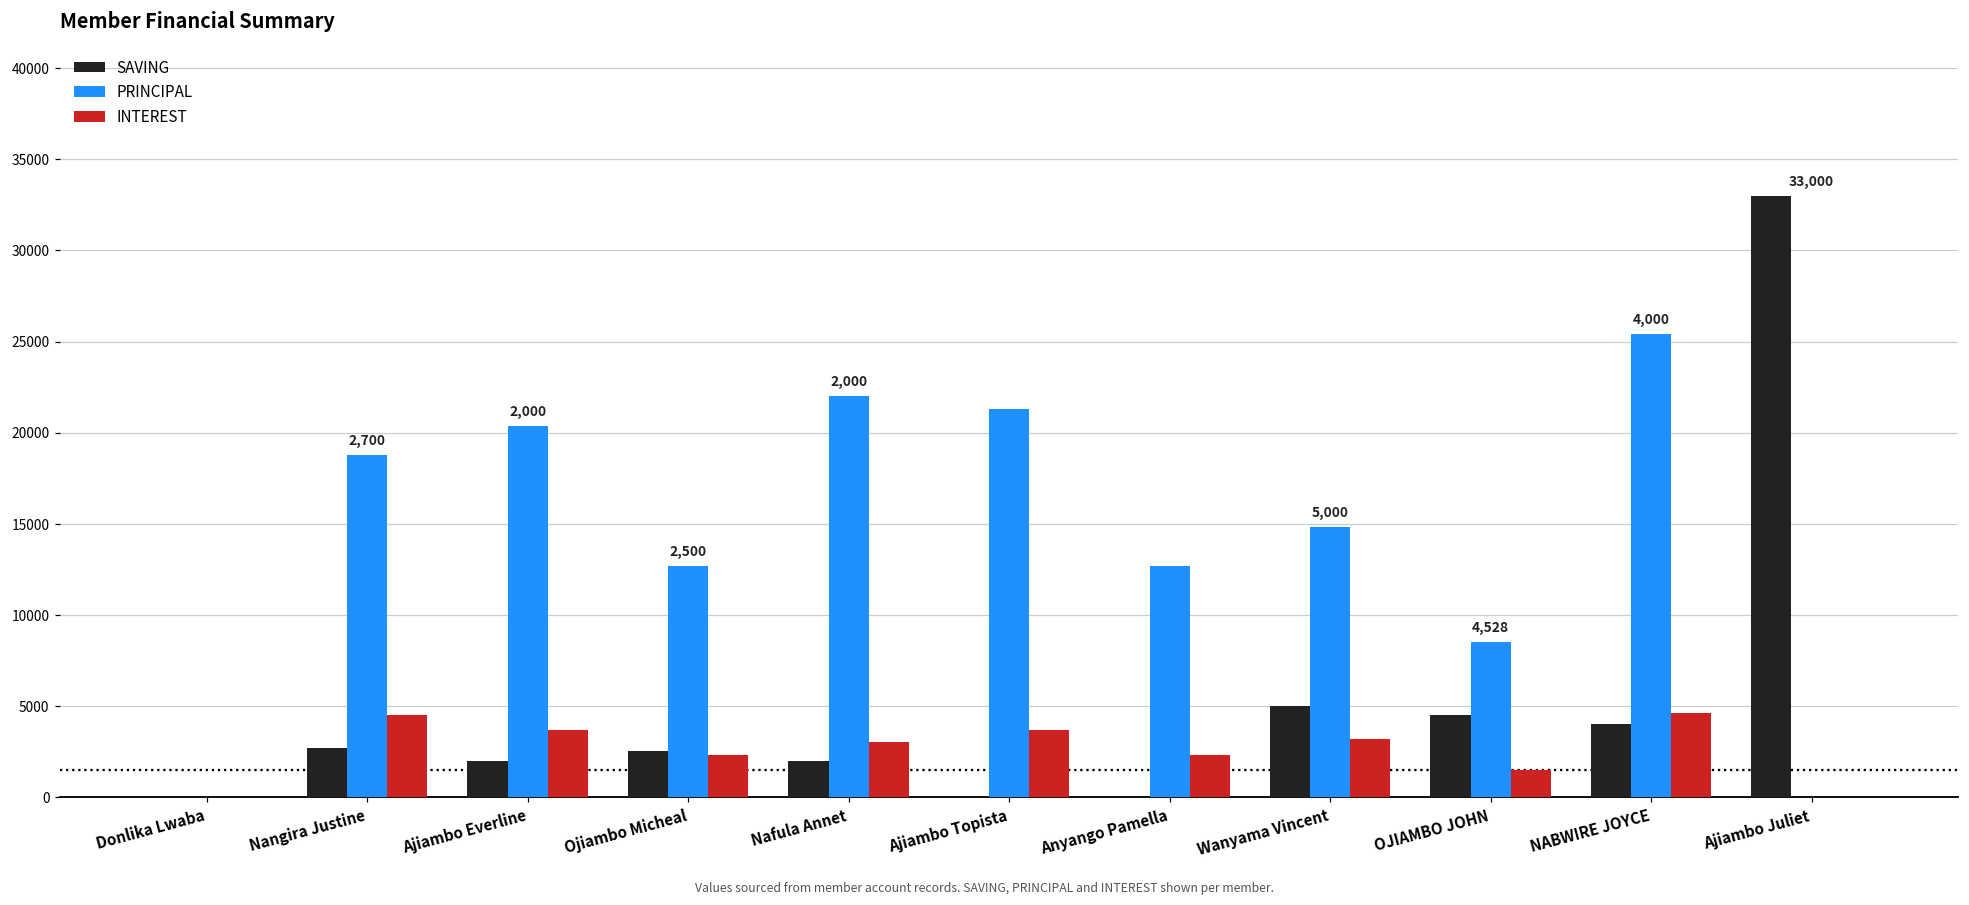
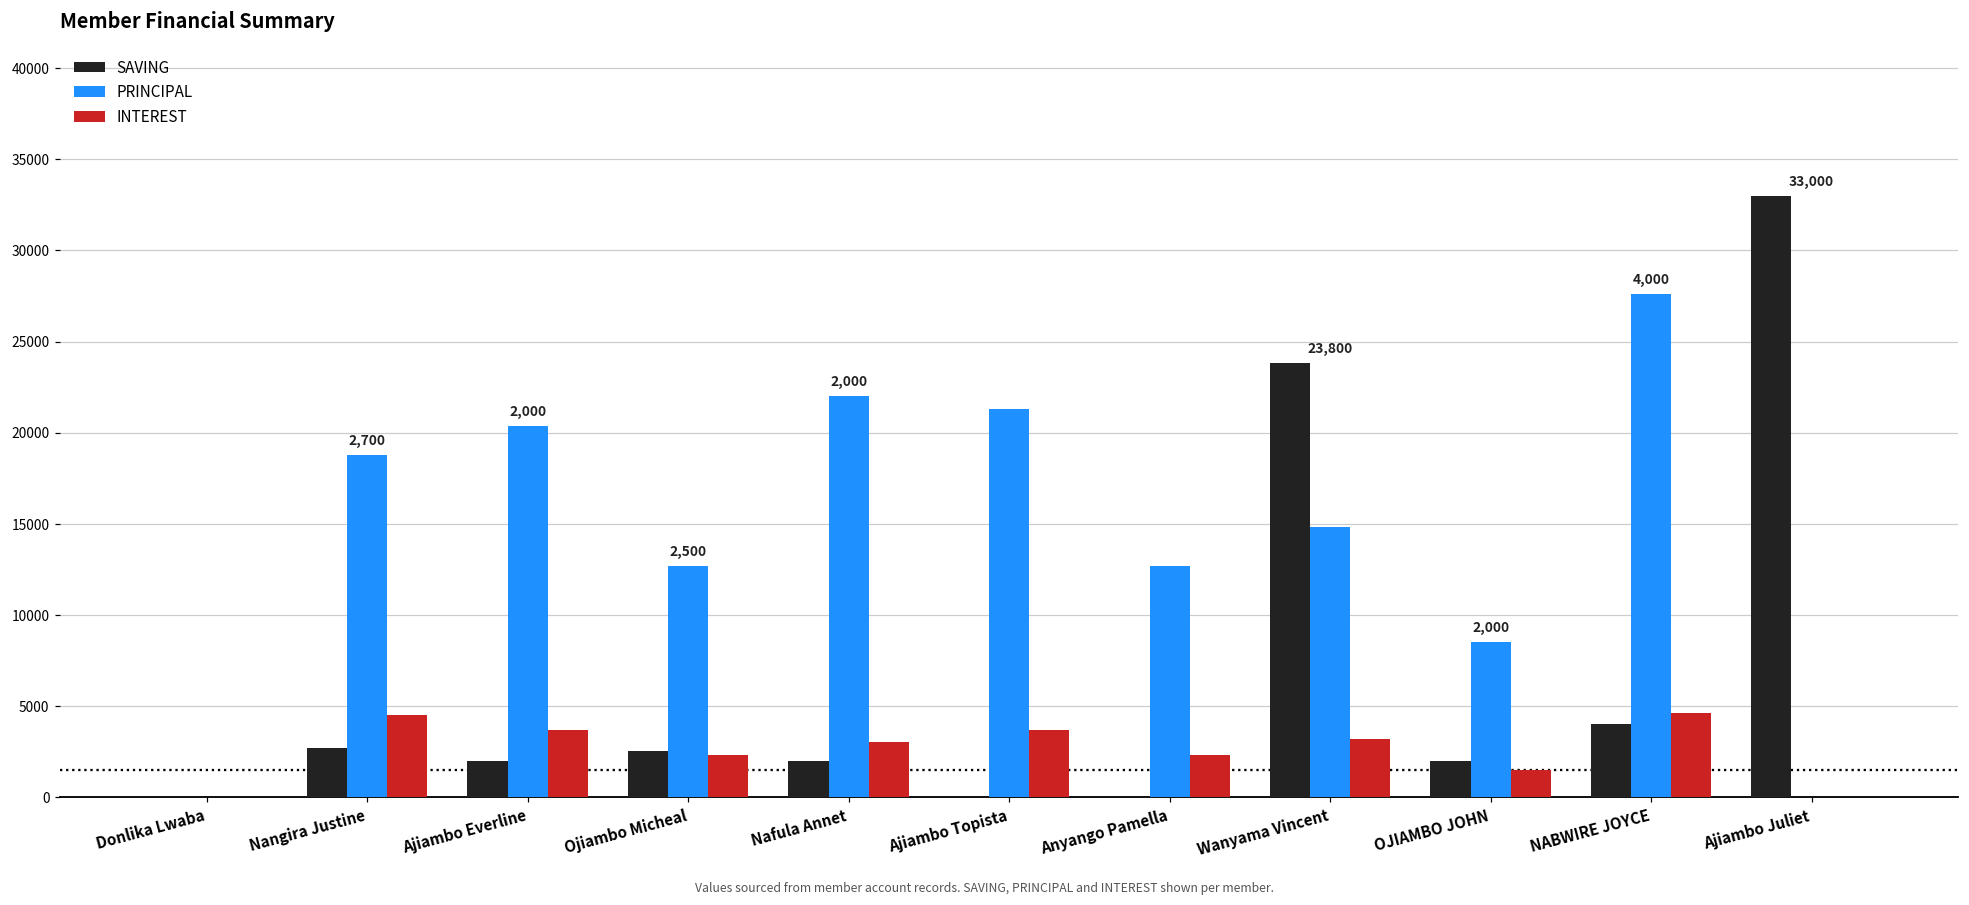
  {
    "SAVING": {
-     "Wanyama Vincent": "5,000",
-     "OJIAMBO JOHN": "4,528",
+     "Wanyama Vincent": "23,800",
+     "OJIAMBO JOHN": "2,000",
      "Ajiambo Juliet": "33,000"
    },
    "PRINCIPAL": {
      "Donlika Lwaba": "0",
      "Ajiambo Topista": "21300",
      "Anyango Pamella": "12700",
      "Wanyama Vincent": "14800",
-     "NABWIRE JOYCE": "25400",
+     "NABWIRE JOYCE": "27600",
      "Ajiambo Juliet": "0"
    },
    "INTEREST": {
      "Donlika Lwaba": "0",
      "Nangira Justine": "4500",
      "Ajiambo Everline": "3700",
      "Ojiambo Micheal": "2300",
      "Nafula Annet": "3000",
      "Ajiambo Topista": "3700",
      "Anyango Pamella": "2300",
      "Wanyama Vincent": "3200",
      "OJIAMBO JOHN": "1500",
      "NABWIRE JOYCE": "4600",
      "Ajiambo Juliet": "0"
    }
  }
